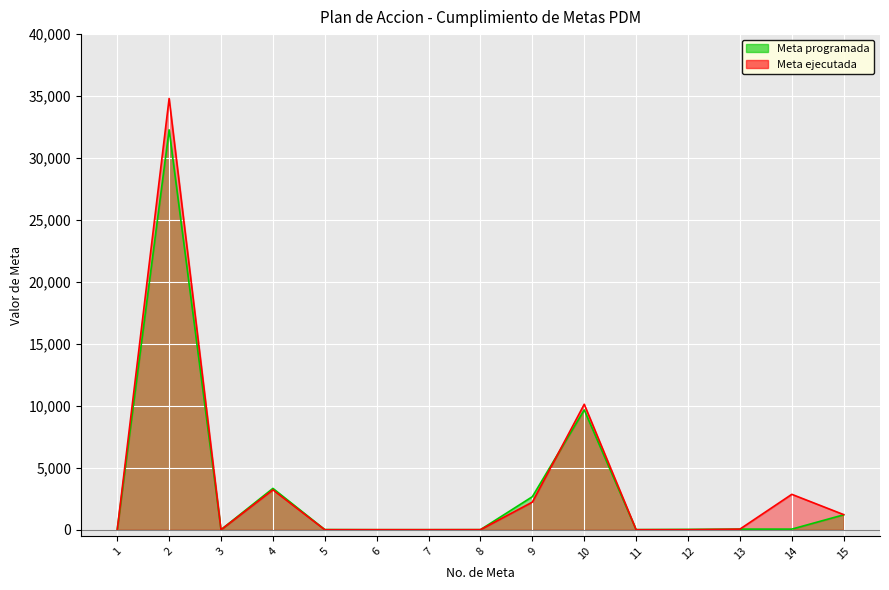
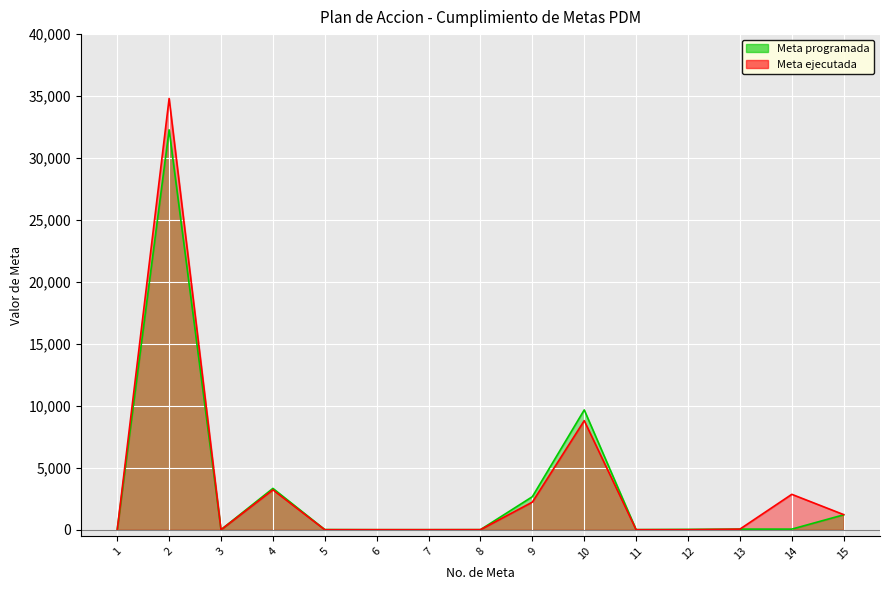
  {
    "Meta programada": {
      "2": "32,300",
      "9": "2,700",
      "10": "9,700",
      "14": "0"
    },
    "Meta ejecutada": {
      "2": "34,800",
      "9": "2,200",
-     "10": "10,100",
+     "10": "8,800",
      "14": "2,900"
    }
  }
